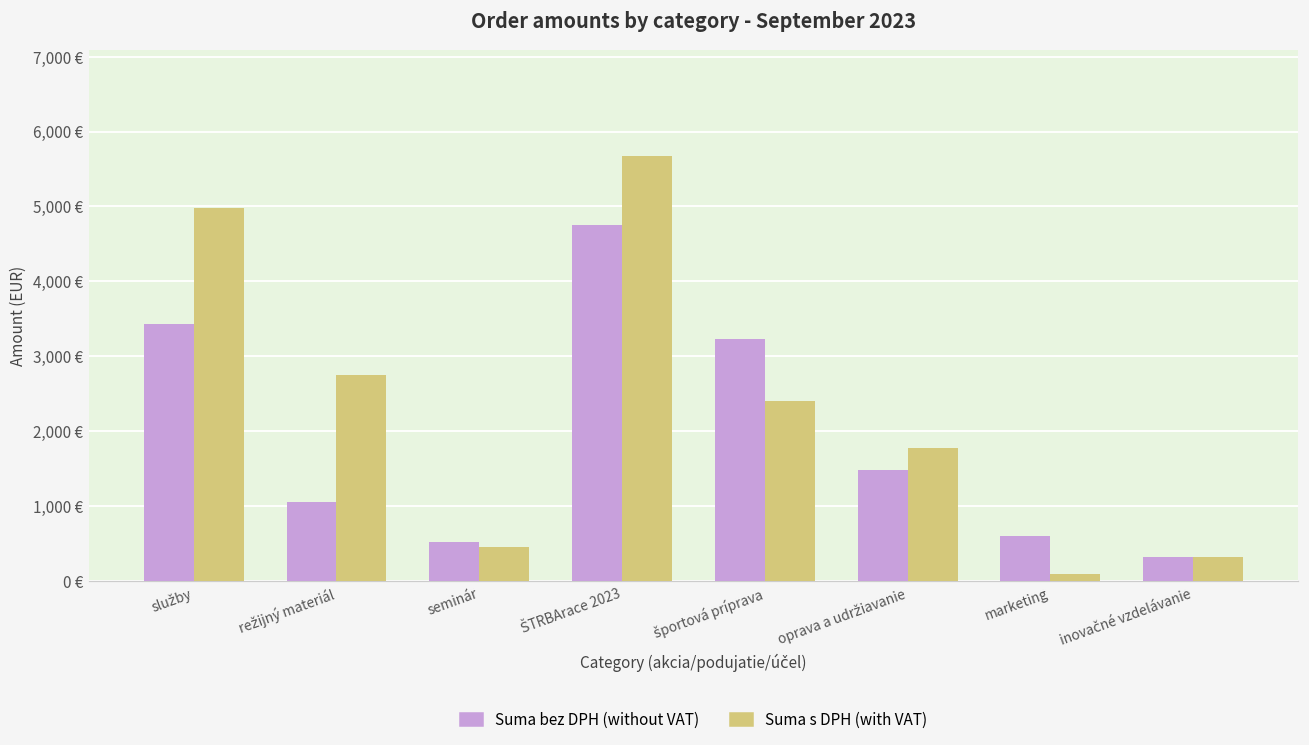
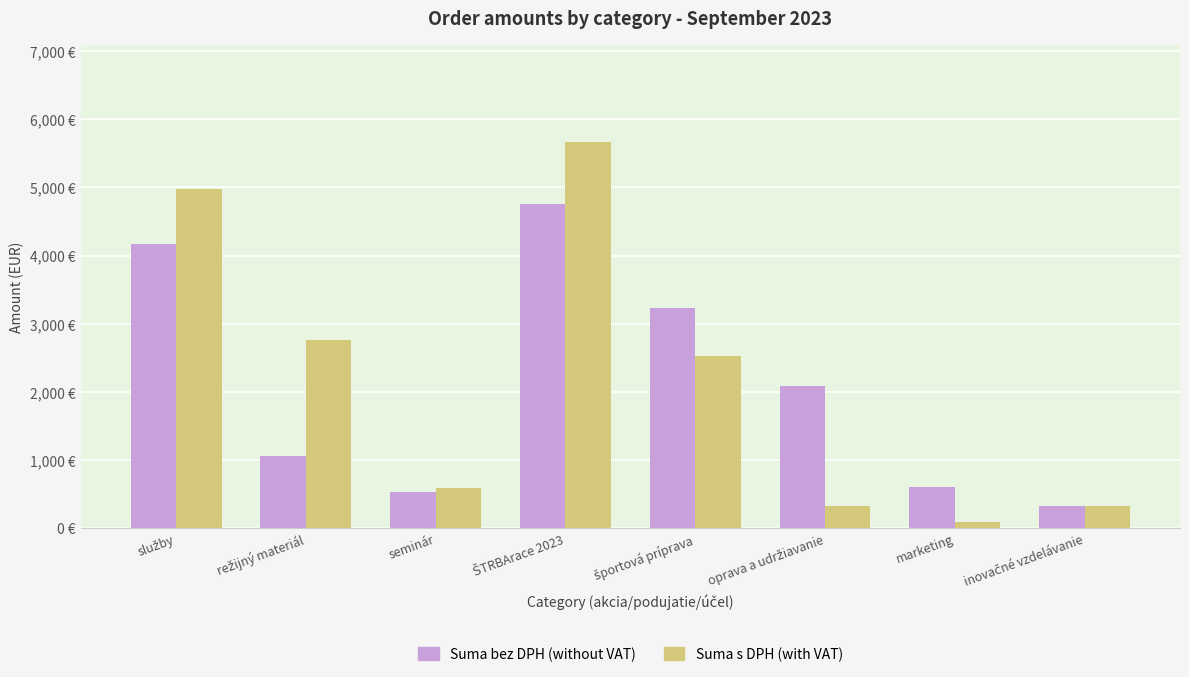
  {
    "Suma bez DPH (without VAT)": {
-     "služby": "3,400 €",
+     "služby": "4,200 €",
      "režijný materiál": "1,100 €",
      "seminár": "500 €",
      "ŠTRBArace 2023": "4,700 €",
      "športová príprava": "3,200 €",
-     "oprava a udržiavanie": "1,500 €",
+     "oprava a udržiavanie": "2,100 €",
      "marketing": "600 €",
      "inovačné vzdelávanie": "300 €"
    },
    "Suma s DPH (with VAT)": {
      "služby": "5,000 €",
      "režijný materiál": "2,800 €",
-     "seminár": "500 €",
+     "seminár": "600 €",
      "ŠTRBArace 2023": "5,700 €",
-     "športová príprava": "2,400 €",
-     "oprava a udržiavanie": "1,800 €",
+     "športová príprava": "2,500 €",
+     "oprava a udržiavanie": "300 €",
      "marketing": "100 €",
      "inovačné vzdelávanie": "300 €"
    }
  }
